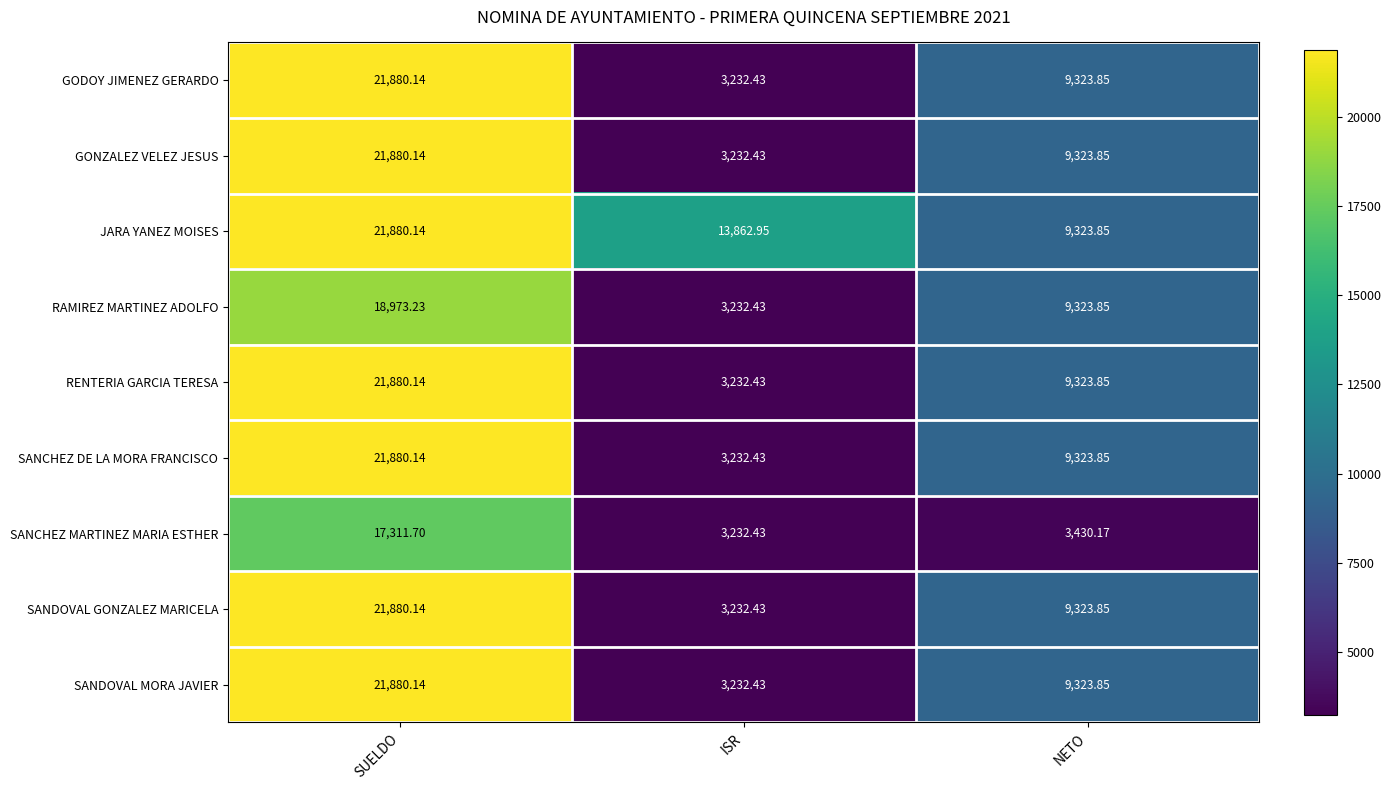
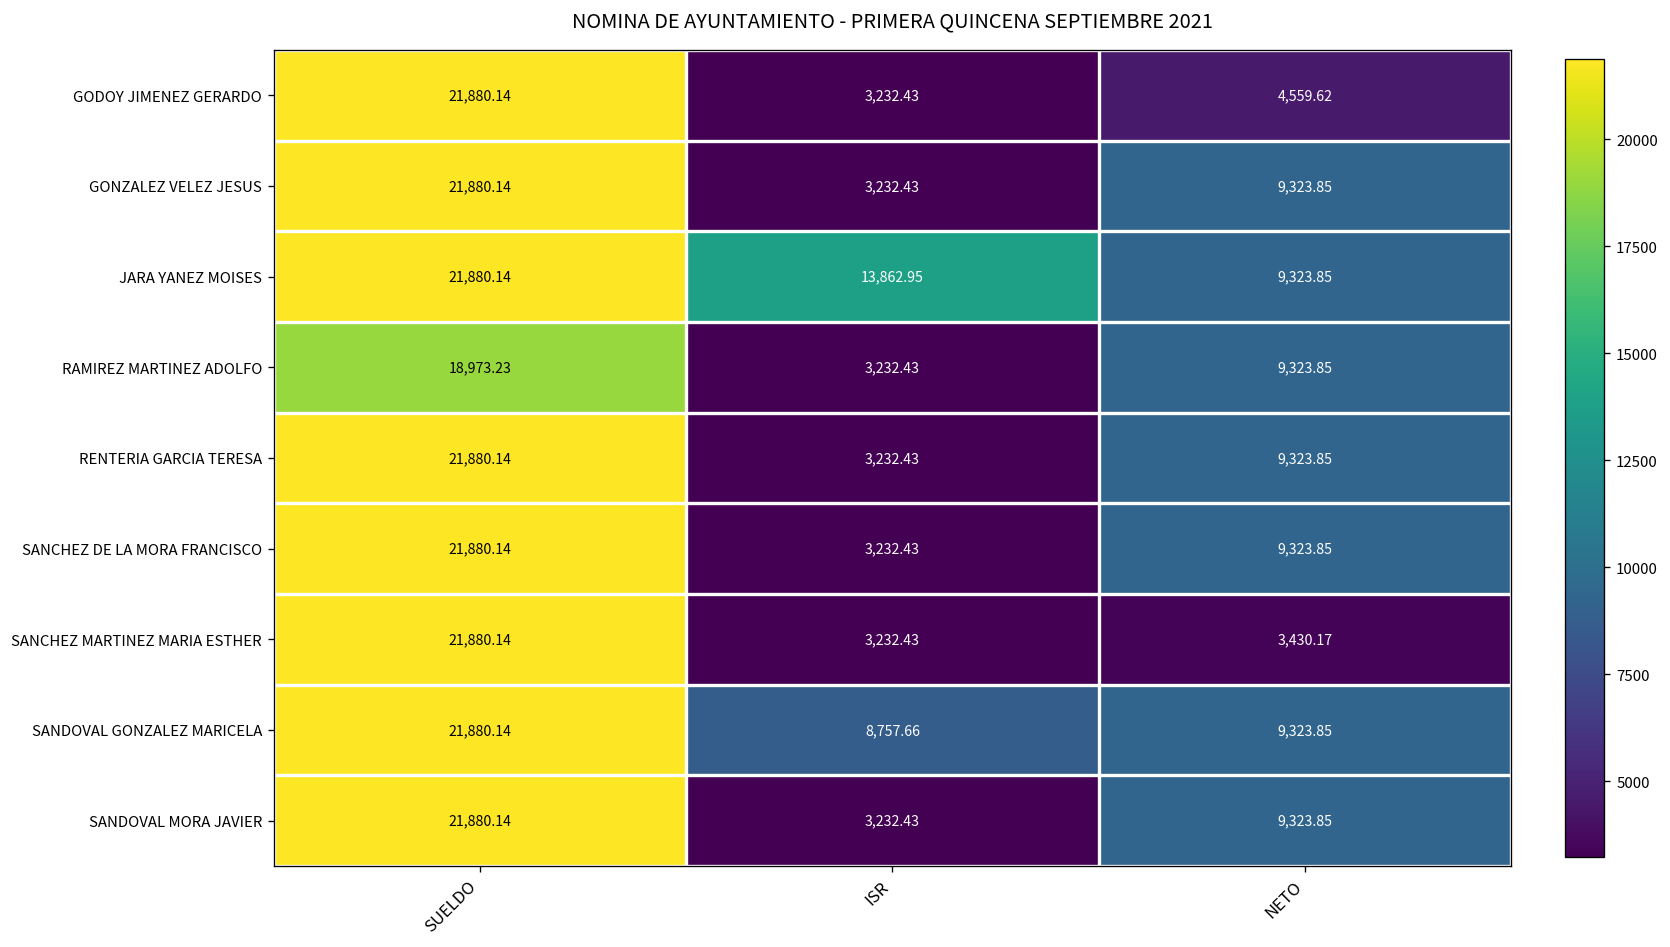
  {
    "GODOY JIMENEZ GERARDO": {
      "SUELDO": "21,880.14",
      "ISR": "3,232.43",
-     "NETO": "9,323.85"
+     "NETO": "4,559.62"
    },
    "GONZALEZ VELEZ JESUS": {
      "SUELDO": "21,880.14",
      "ISR": "3,232.43",
      "NETO": "9,323.85"
    },
    "JARA YANEZ MOISES": {
      "SUELDO": "21,880.14",
      "ISR": "13,862.95",
      "NETO": "9,323.85"
    },
    "RAMIREZ MARTINEZ ADOLFO": {
      "SUELDO": "18,973.23",
      "ISR": "3,232.43",
      "NETO": "9,323.85"
    },
    "RENTERIA GARCIA TERESA": {
      "SUELDO": "21,880.14",
      "ISR": "3,232.43",
      "NETO": "9,323.85"
    },
    "SANCHEZ DE LA MORA FRANCISCO": {
      "SUELDO": "21,880.14",
      "ISR": "3,232.43",
      "NETO": "9,323.85"
    },
    "SANCHEZ MARTINEZ MARIA ESTHER": {
-     "SUELDO": "17,311.70",
+     "SUELDO": "21,880.14",
      "ISR": "3,232.43",
      "NETO": "3,430.17"
    },
    "SANDOVAL GONZALEZ MARICELA": {
      "SUELDO": "21,880.14",
-     "ISR": "3,232.43",
+     "ISR": "8,757.66",
      "NETO": "9,323.85"
    },
    "SANDOVAL MORA JAVIER": {
      "SUELDO": "21,880.14",
      "ISR": "3,232.43",
      "NETO": "9,323.85"
    }
  }
